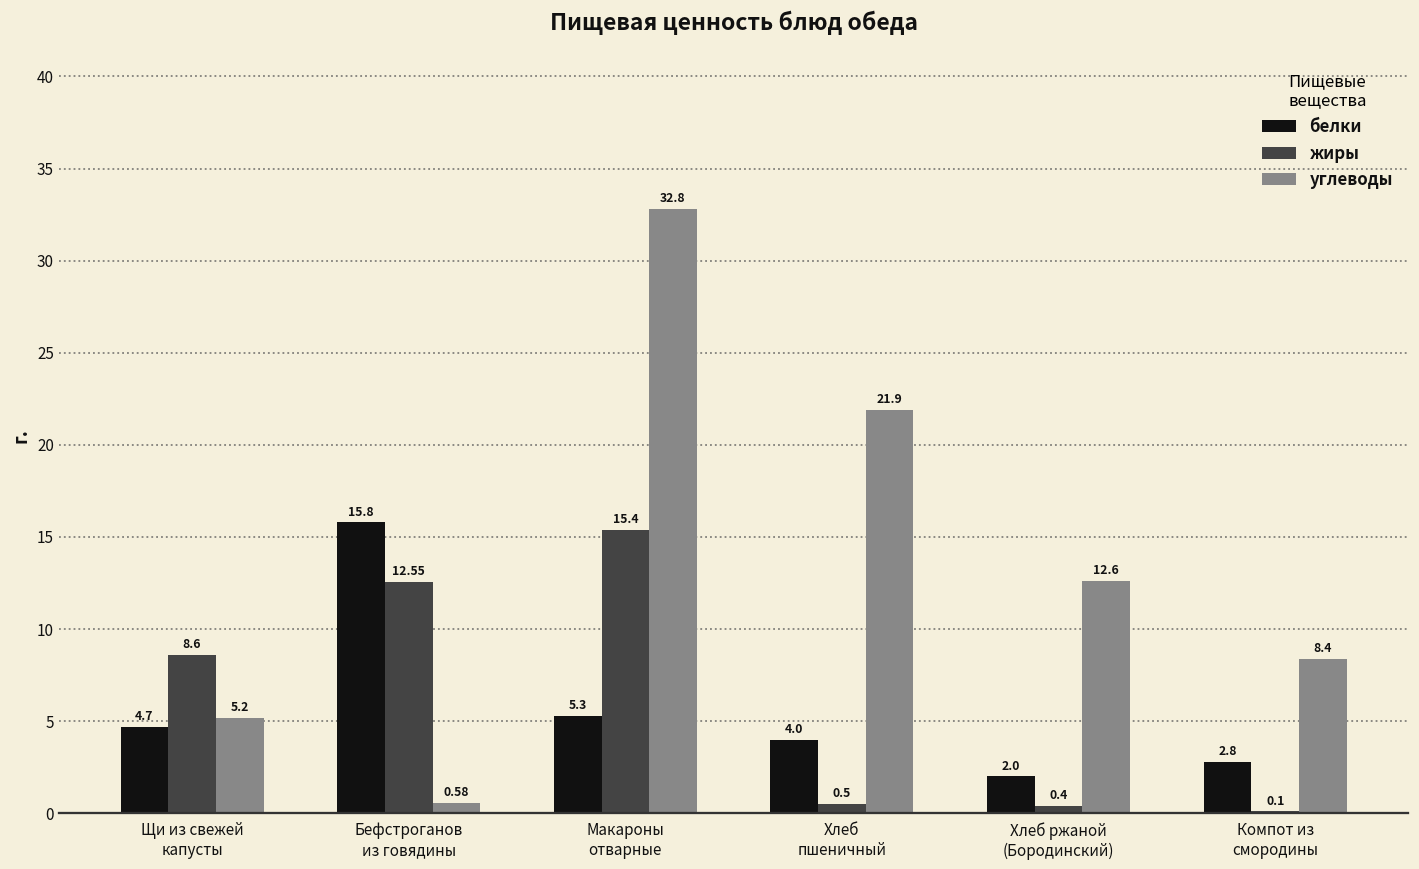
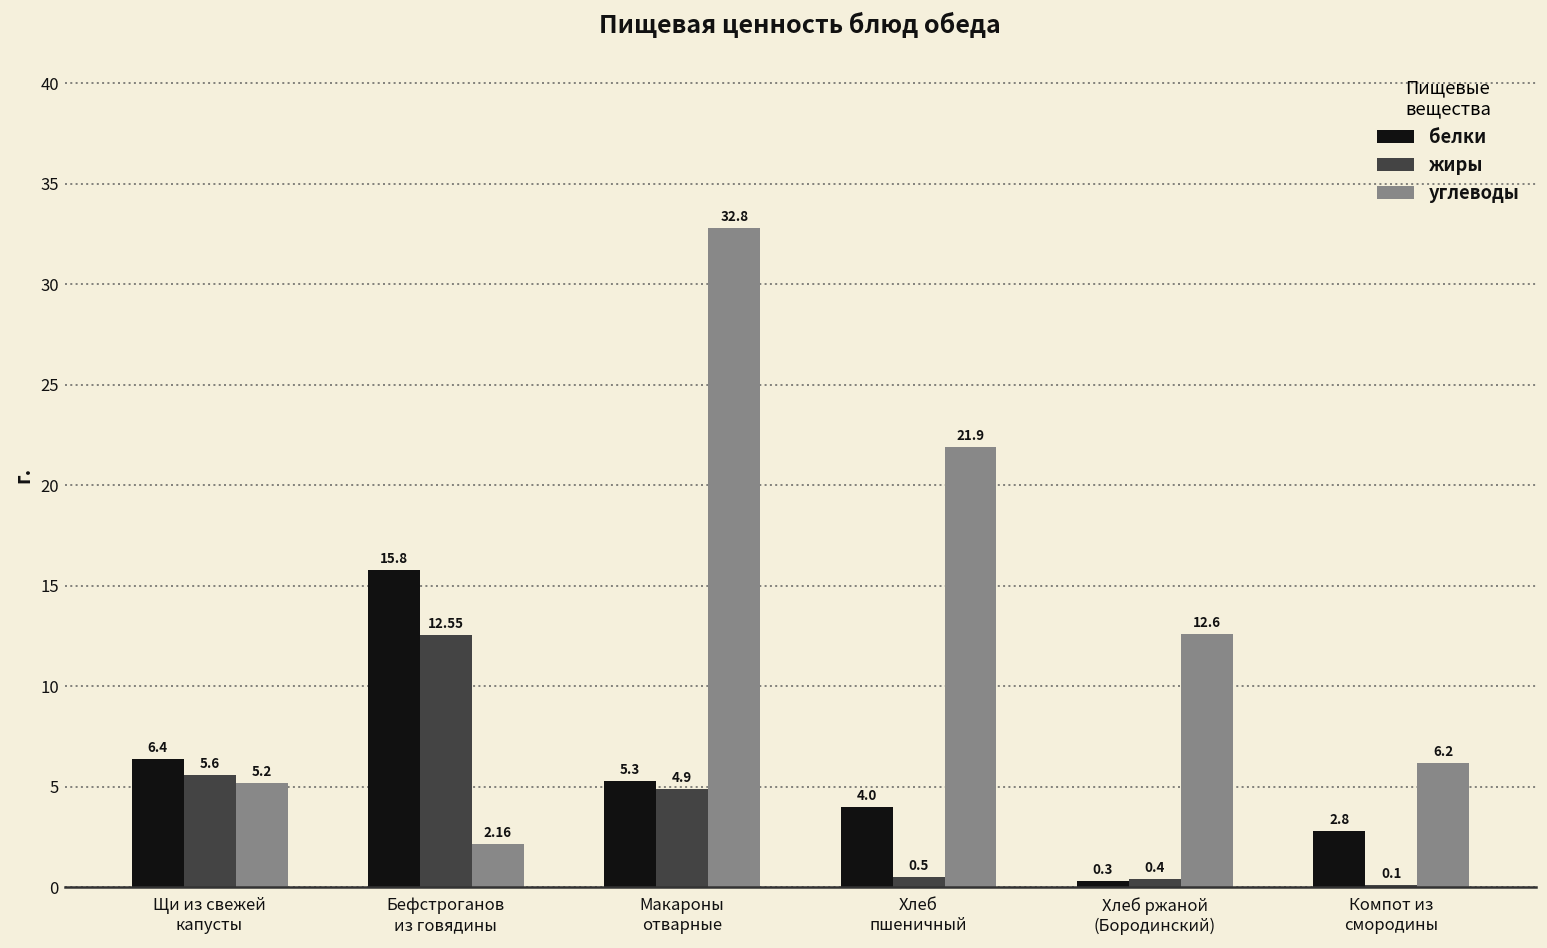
  {
    "белки": {
-     "Щи из свежей капусты": 4.7,
+     "Щи из свежей капусты": 6.4,
      "Бефстроганов из говядины": 15.8,
      "Макароны отварные": 5.3,
      "Хлеб пшеничный": 4.0,
-     "Хлеб ржаной (Бородинский)": 2.0,
+     "Хлеб ржаной (Бородинский)": 0.3,
      "Компот из смородины": 2.8
    },
    "жиры": {
-     "Щи из свежей капусты": 8.6,
+     "Щи из свежей капусты": 5.6,
      "Бефстроганов из говядины": 12.55,
-     "Макароны отварные": 15.4,
+     "Макароны отварные": 4.9,
      "Хлеб пшеничный": 0.5,
      "Хлеб ржаной (Бородинский)": 0.4,
      "Компот из смородины": 0.1
    },
    "углеводы": {
      "Щи из свежей капусты": 5.2,
-     "Бефстроганов из говядины": 0.58,
+     "Бефстроганов из говядины": 2.16,
      "Макароны отварные": 32.8,
      "Хлеб пшеничный": 21.9,
      "Хлеб ржаной (Бородинский)": 12.6,
-     "Компот из смородины": 8.4
+     "Компот из смородины": 6.2
    }
  }
